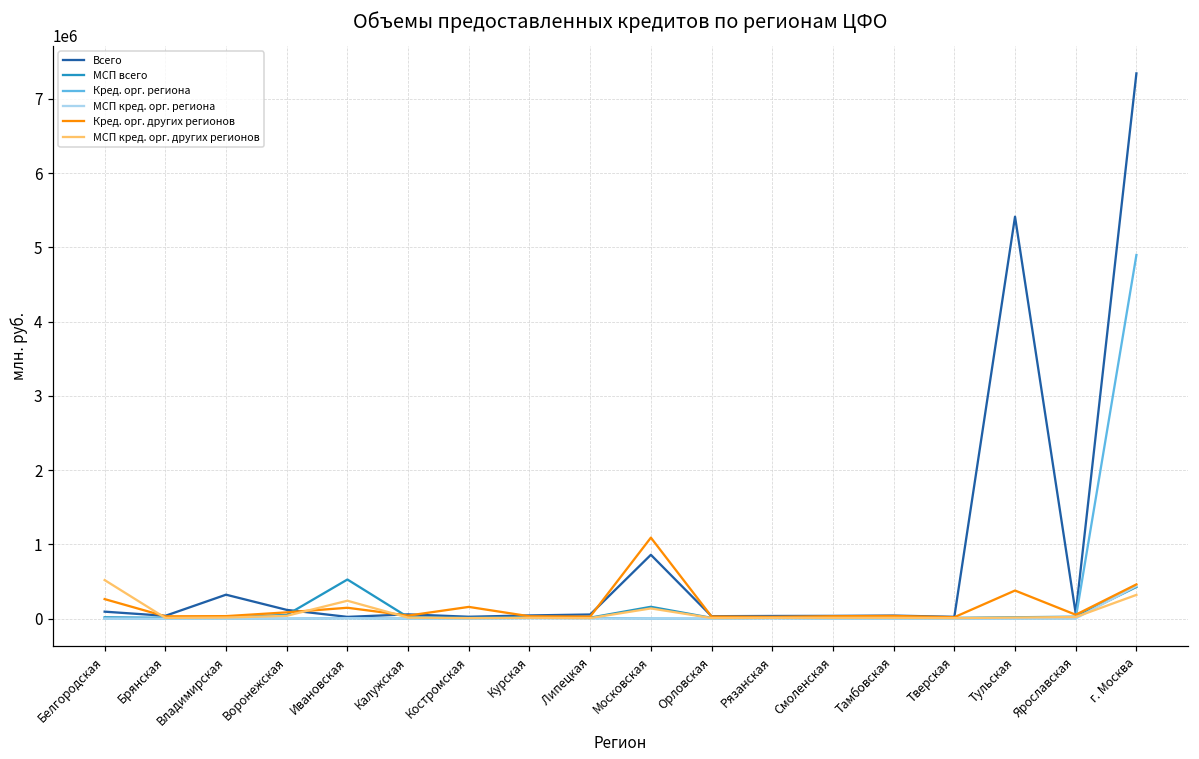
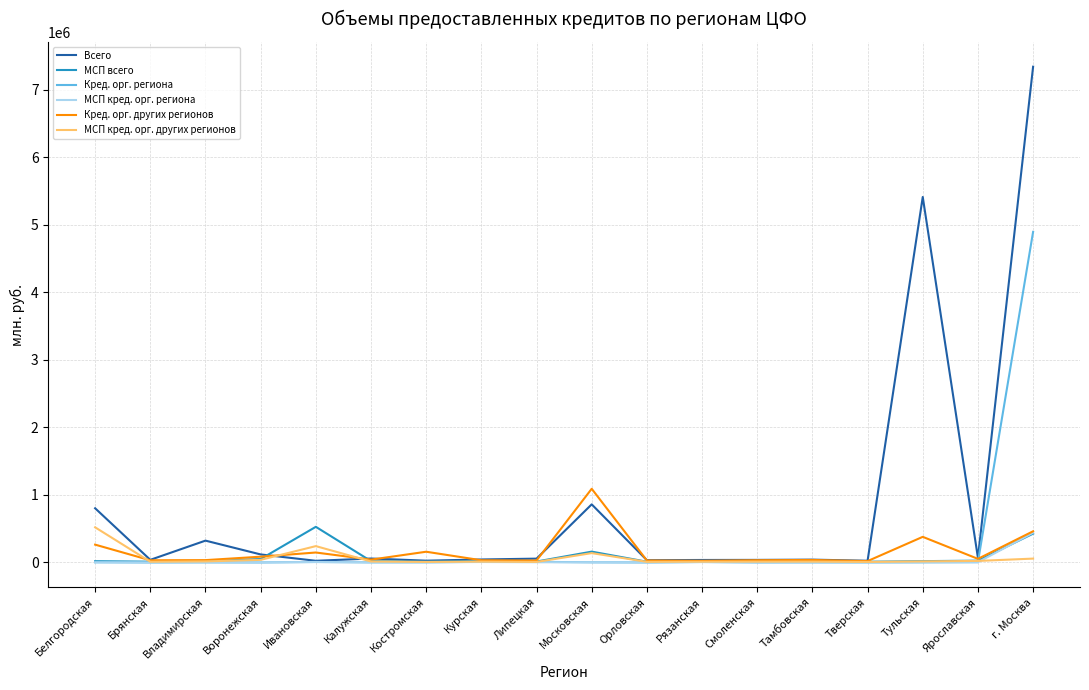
  {
    "Всего": {
-     "Белгородская": 100000,
+     "Белгородская": 800000,
      "Владимирская": 300000,
      "Московская": 900000,
      "Тульская": 5400000,
      "г. Москва": 7300000
    },
    "МСП всего": {
      "Ивановская": 500000
    },
    "Кред. орг. региона": {
      "г. Москва": 4900000
    },
    "Кред. орг. других регионов": {
      "Белгородская": 300000,
      "Ивановская": 100000,
      "Костромская": 200000,
      "Московская": 1100000,
      "Тульская": 400000
    },
    "МСП кред. орг. других регионов": {
      "Белгородская": 500000,
      "Ивановская": 200000,
-     "г. Москва": 300000
+     "г. Москва": 100000
    }
  }
